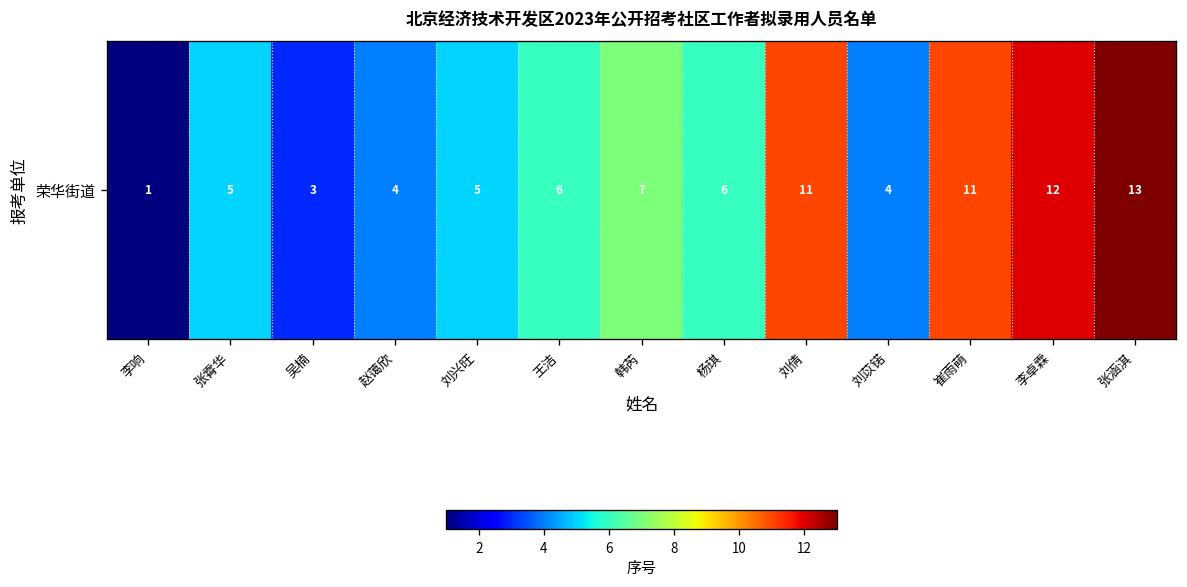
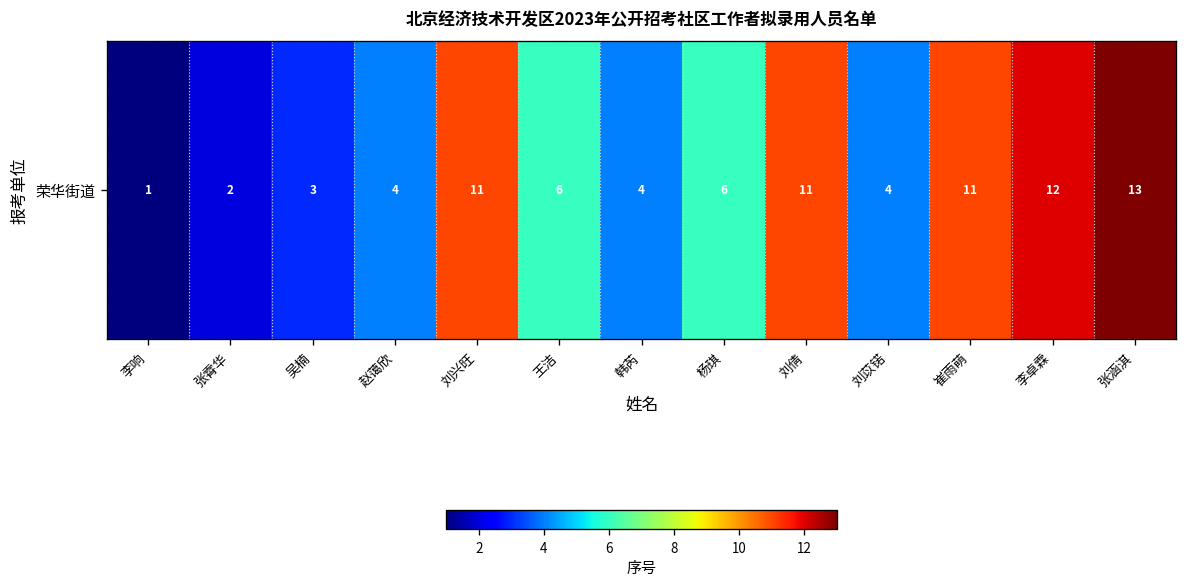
  {
    "荣华街道": {
      "李响": 1,
-     "张霄华": 5,
+     "张霄华": 2,
      "吴楠": 3,
      "赵蔼欣": 4,
-     "刘兴旺": 5,
+     "刘兴旺": 11,
      "王洁": 6,
-     "韩芮": 7,
+     "韩芮": 4,
      "杨琪": 6,
      "刘倩": 11,
      "刘苡锘": 4,
      "崔雨萌": 11,
      "李卓霖": 12,
      "张涵淇": 13
    }
  }
